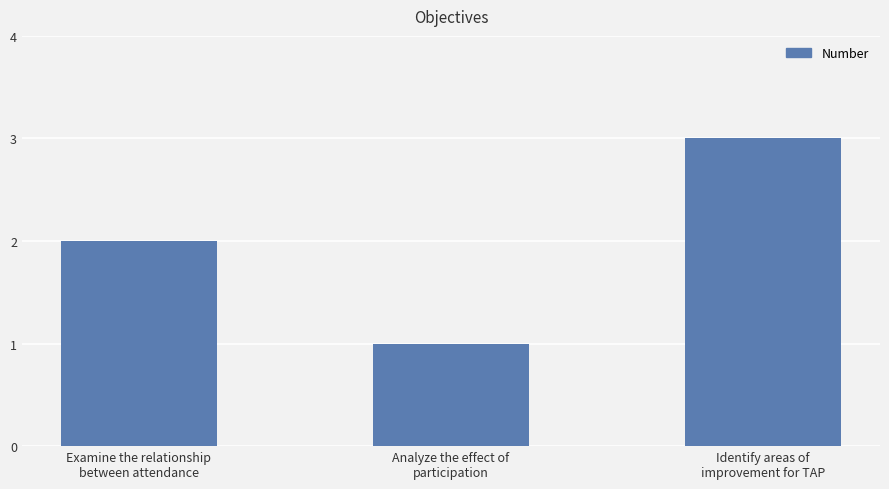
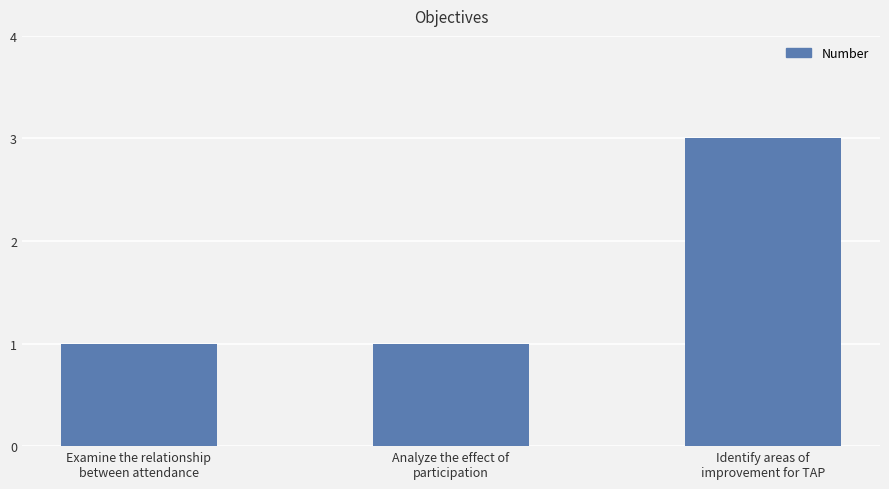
  {
-   "Examine the relationship between attendance": 2,
+   "Examine the relationship between attendance": 1,
    "Analyze the effect of participation": 1,
    "Identify areas of improvement for TAP": 3
  }
